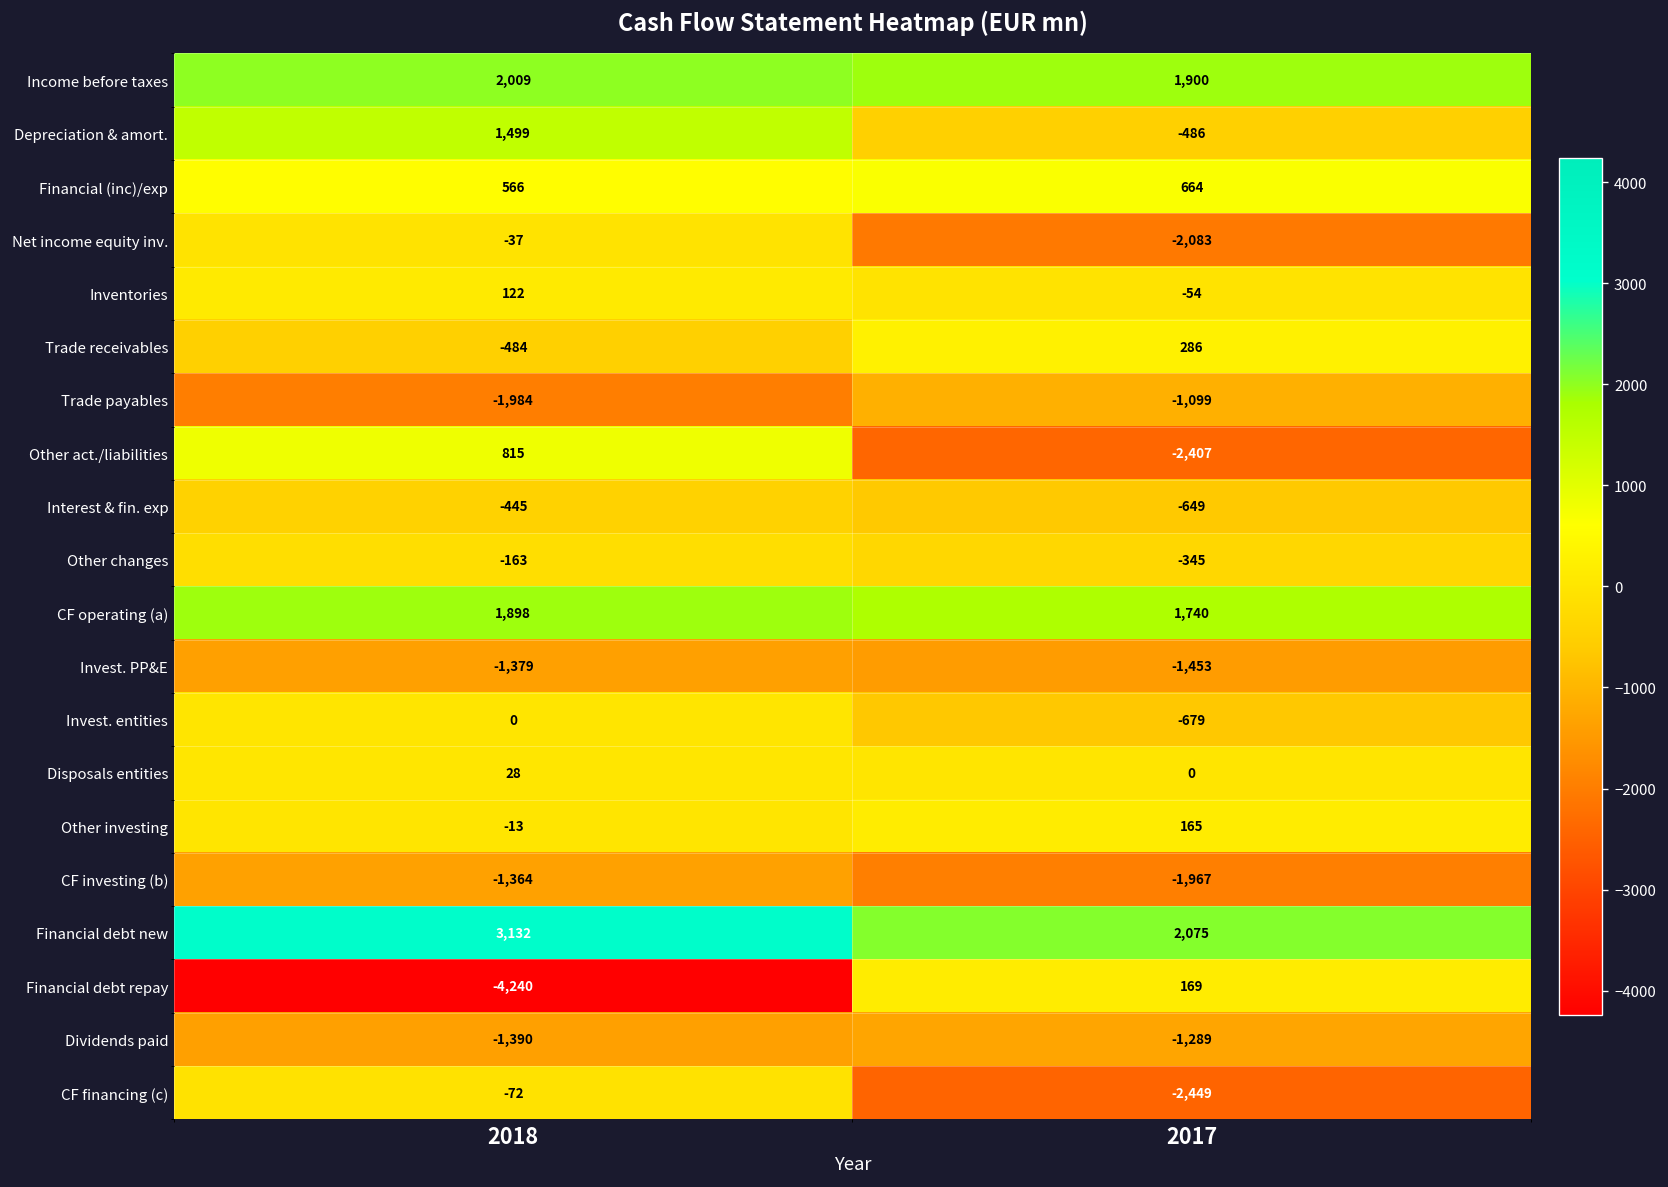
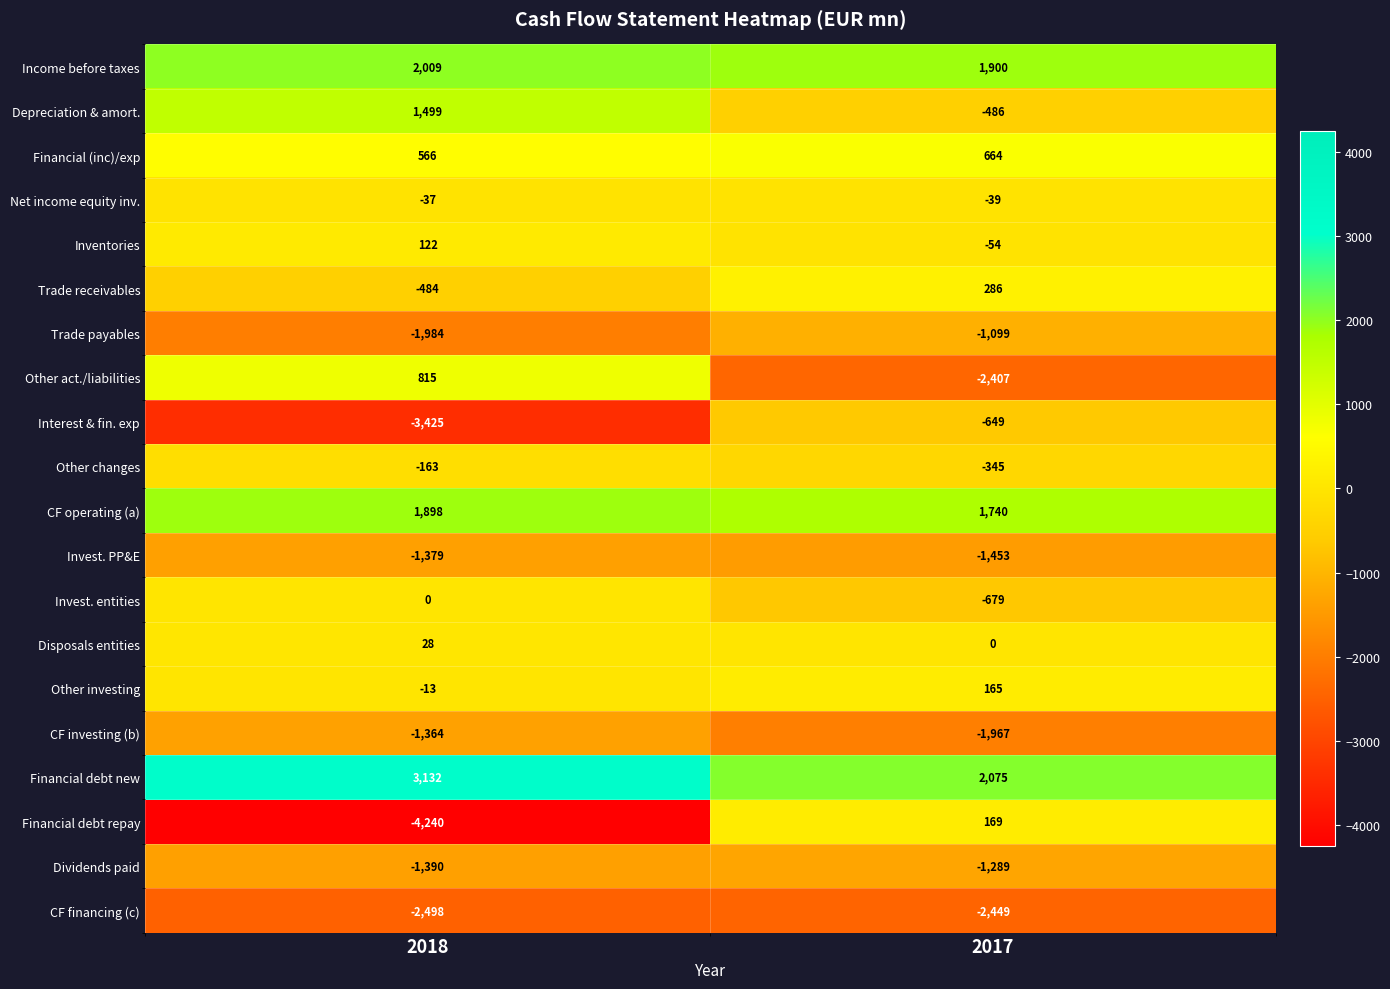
  {
    "Income before taxes": {
      "2018": "2,009",
      "2017": "1,900"
    },
    "Depreciation & amort.": {
      "2018": "1,499",
      "2017": "-486"
    },
    "Financial (inc)/exp": {
      "2018": "566",
      "2017": "664"
    },
    "Net income equity inv.": {
      "2018": "-37",
-     "2017": "-2,083"
+     "2017": "-39"
    },
    "Inventories": {
      "2018": "122",
      "2017": "-54"
    },
    "Trade receivables": {
      "2018": "-484",
      "2017": "286"
    },
    "Trade payables": {
      "2018": "-1,984",
      "2017": "-1,099"
    },
    "Other act./liabilities": {
      "2018": "815",
      "2017": "-2,407"
    },
    "Interest & fin. exp": {
-     "2018": "-445",
+     "2018": "-3,425",
      "2017": "-649"
    },
    "Other changes": {
      "2018": "-163",
      "2017": "-345"
    },
    "CF operating (a)": {
      "2018": "1,898",
      "2017": "1,740"
    },
    "Invest. PP&E": {
      "2018": "-1,379",
      "2017": "-1,453"
    },
    "Invest. entities": {
      "2018": "0",
      "2017": "-679"
    },
    "Disposals entities": {
      "2018": "28",
      "2017": "0"
    },
    "Other investing": {
      "2018": "-13",
      "2017": "165"
    },
    "CF investing (b)": {
      "2018": "-1,364",
      "2017": "-1,967"
    },
    "Financial debt new": {
      "2018": "3,132",
      "2017": "2,075"
    },
    "Financial debt repay": {
      "2018": "-4,240",
      "2017": "169"
    },
    "Dividends paid": {
      "2018": "-1,390",
      "2017": "-1,289"
    },
    "CF financing (c)": {
-     "2018": "-72",
+     "2018": "-2,498",
      "2017": "-2,449"
    }
  }
